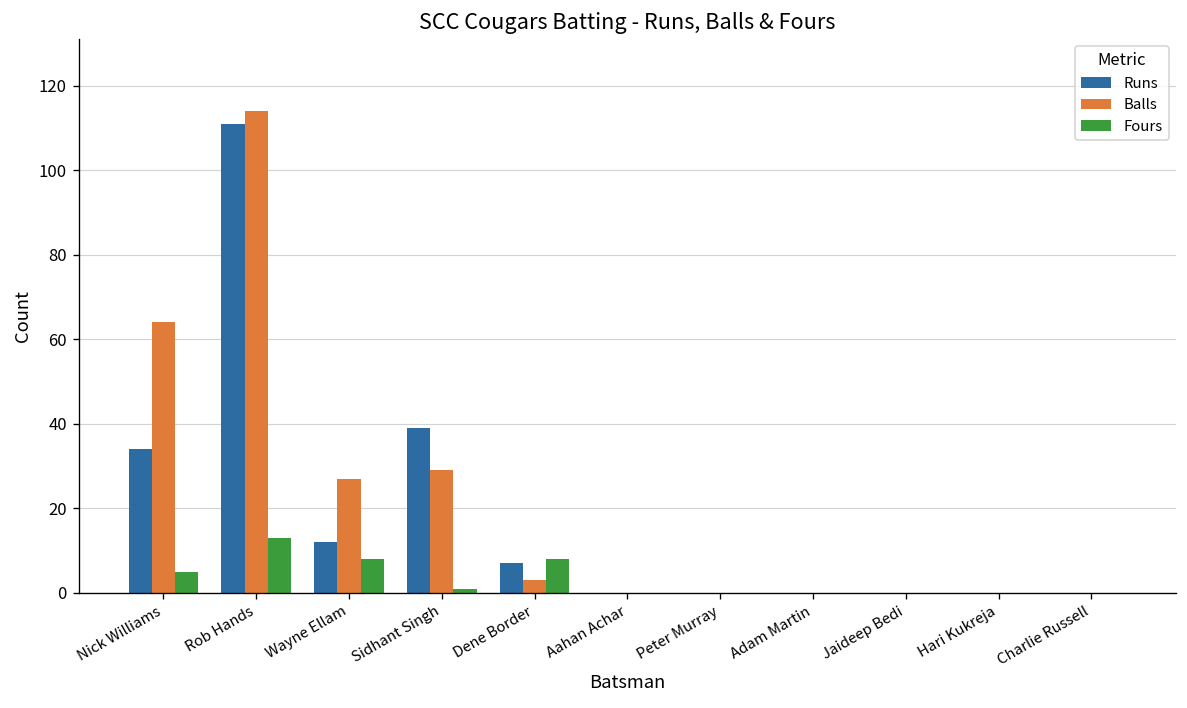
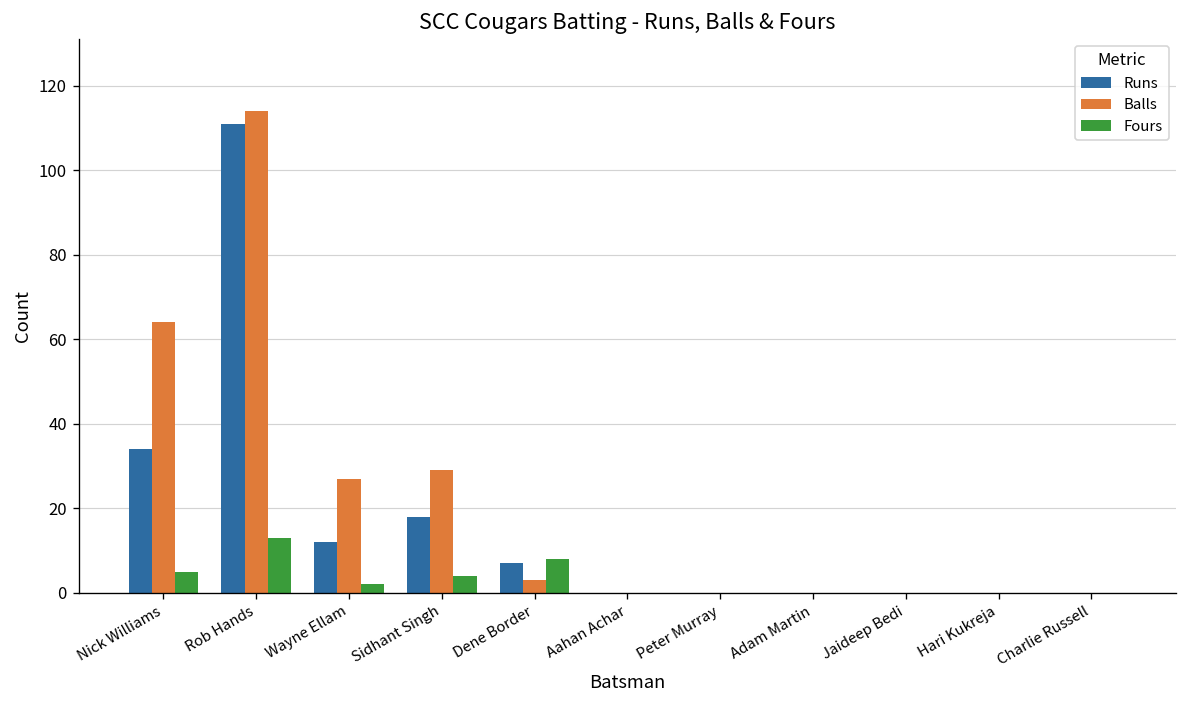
  {
    "Runs": {
      "Nick Williams": 34,
      "Rob Hands": 111,
      "Wayne Ellam": 12,
-     "Sidhant Singh": 39,
+     "Sidhant Singh": 18,
      "Dene Border": 7,
      "Aahan Achar": 0,
      "Peter Murray": 0,
      "Adam Martin": 0,
      "Jaideep Bedi": 0,
      "Hari Kukreja": 0,
      "Charlie Russell": 0
    },
    "Balls": {
      "Nick Williams": 64,
      "Rob Hands": 114,
      "Wayne Ellam": 27,
      "Sidhant Singh": 29,
      "Dene Border": 3,
      "Aahan Achar": 0,
      "Peter Murray": 0,
      "Adam Martin": 0,
      "Jaideep Bedi": 0,
      "Hari Kukreja": 0,
      "Charlie Russell": 0
    },
    "Fours": {
      "Nick Williams": 5,
      "Rob Hands": 13,
-     "Wayne Ellam": 8,
-     "Sidhant Singh": 1,
+     "Wayne Ellam": 2,
+     "Sidhant Singh": 4,
      "Dene Border": 8,
      "Aahan Achar": 0,
      "Peter Murray": 0,
      "Adam Martin": 0,
      "Jaideep Bedi": 0,
      "Hari Kukreja": 0,
      "Charlie Russell": 0
    }
  }
